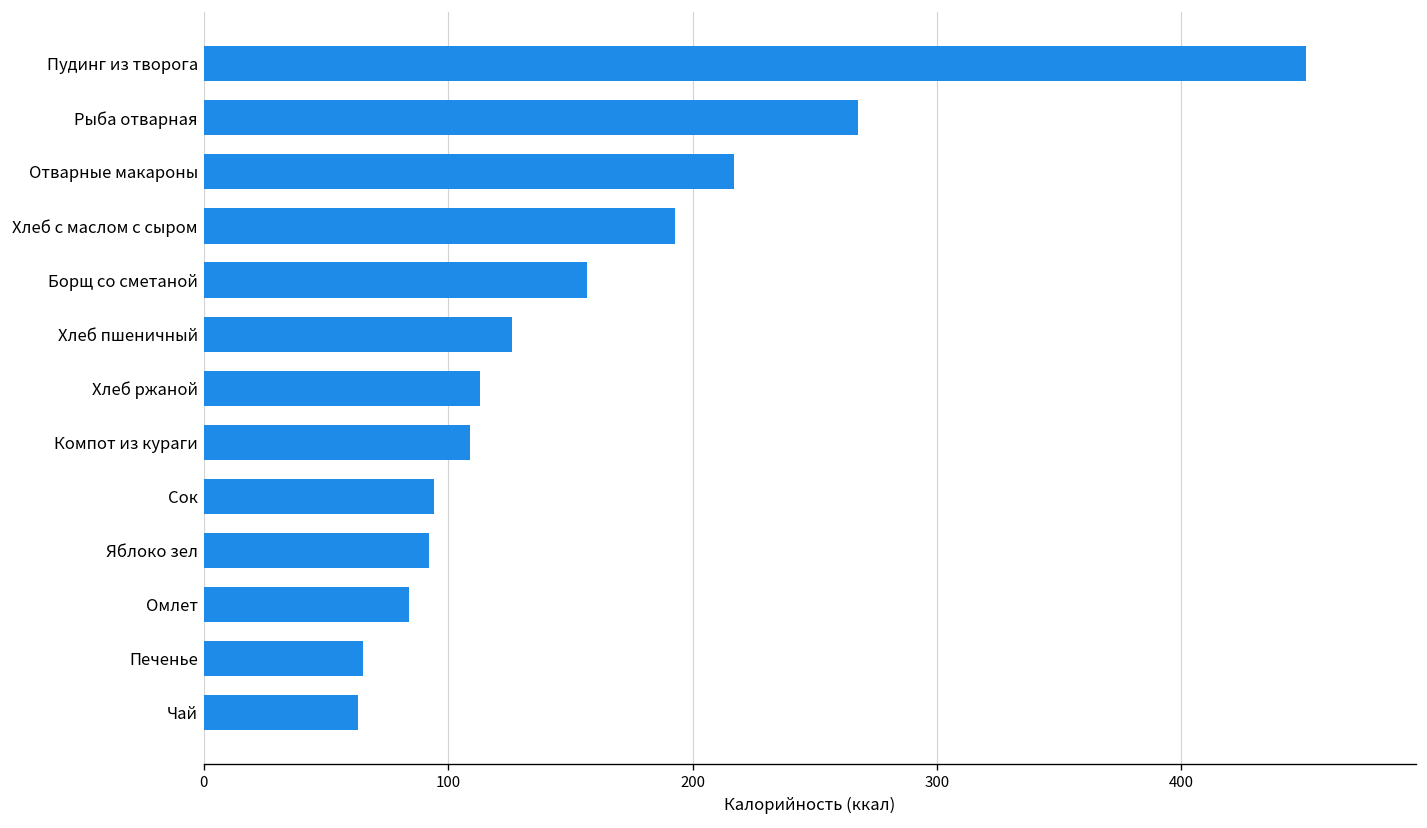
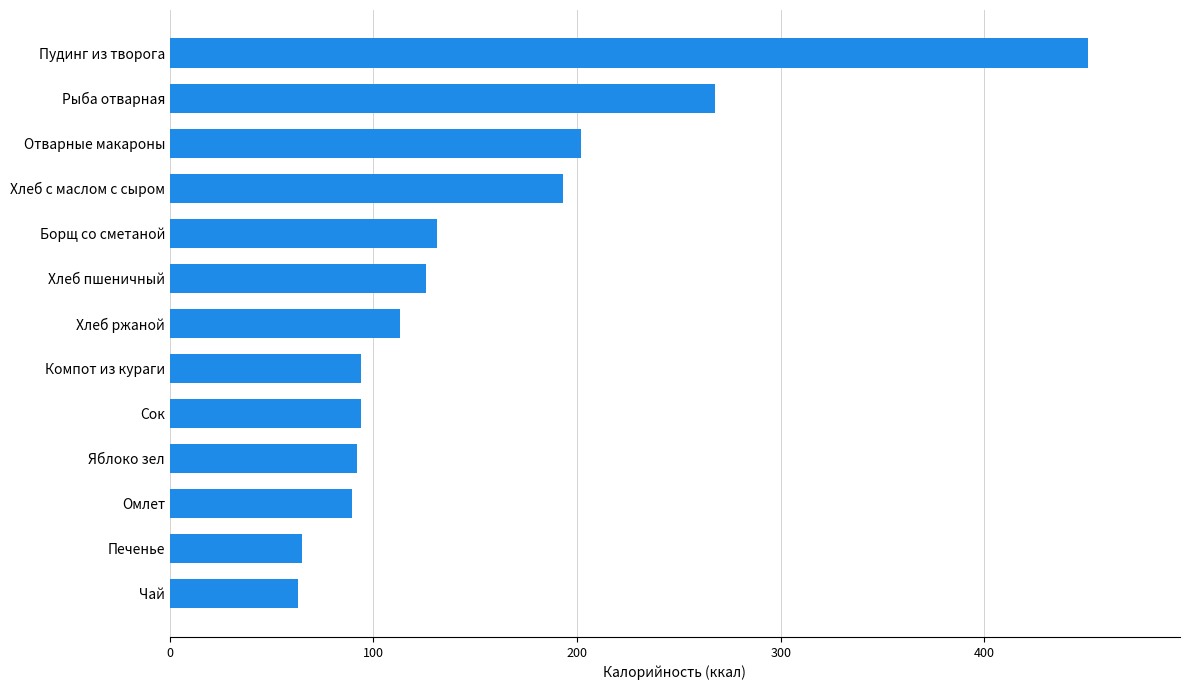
  {
    "Пудинг из творога": 451,
    "Рыба отварная": 268,
-   "Отварные макароны": 217,
+   "Отварные макароны": 202,
    "Хлеб с маслом с сыром": 193,
-   "Борщ со сметаной": 157,
+   "Борщ со сметаной": 131,
    "Хлеб пшеничный": 126,
    "Хлеб ржаной": 113,
-   "Компот из кураги": 109,
+   "Компот из кураги": 94,
    "Сок": 94,
    "Яблоко зел": 92,
-   "Омлет": 84,
+   "Омлет": 89,
    "Печенье": 65,
    "Чай": 63
  }
